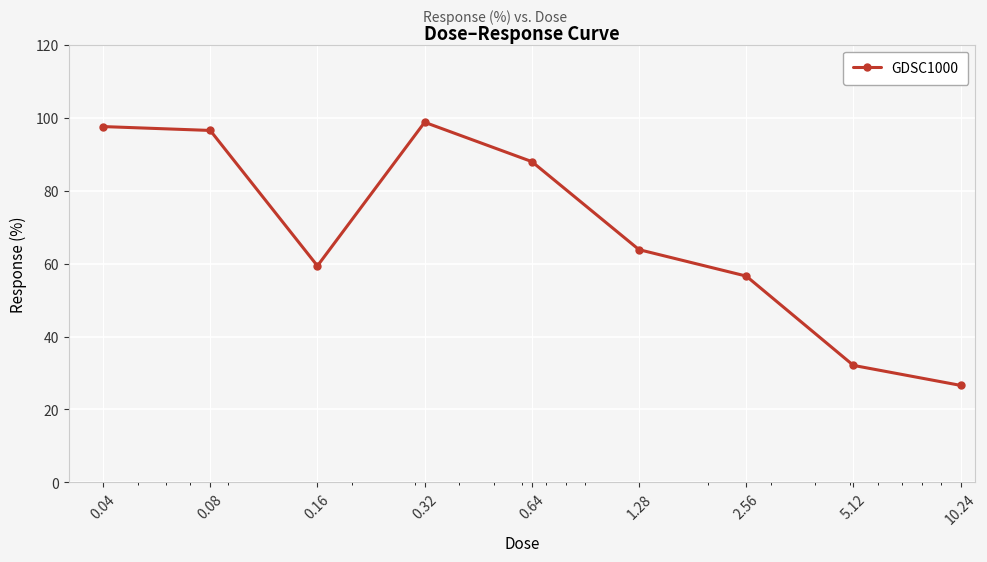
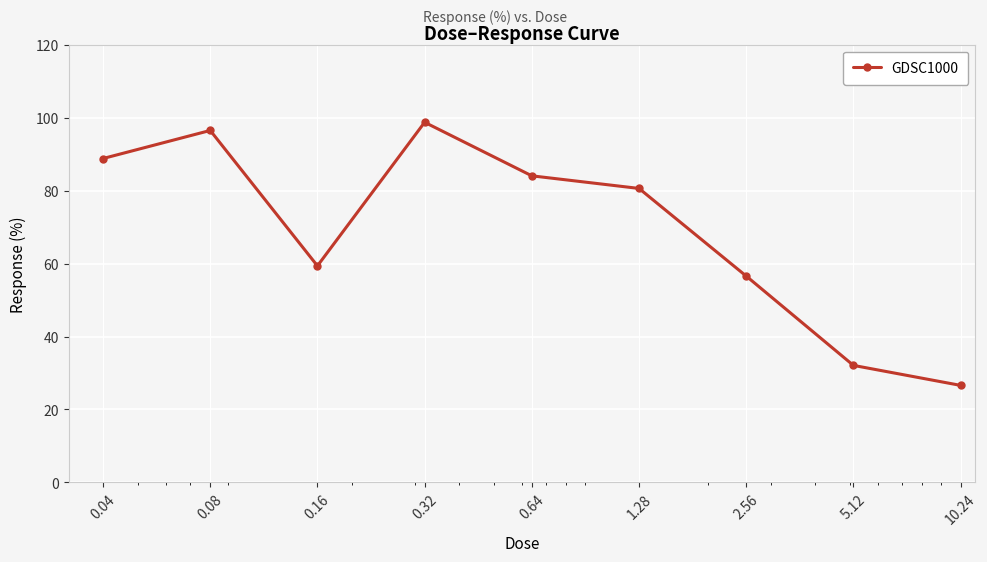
  {
-   "0.04": 98,
+   "0.04": 89,
    "0.08": 96,
    "0.16": 59,
    "0.32": 99,
-   "0.64": 88,
-   "1.28": 64,
+   "0.64": 84,
+   "1.28": 81,
    "2.56": 57,
    "5.12": 32,
    "10.24": 27
  }
